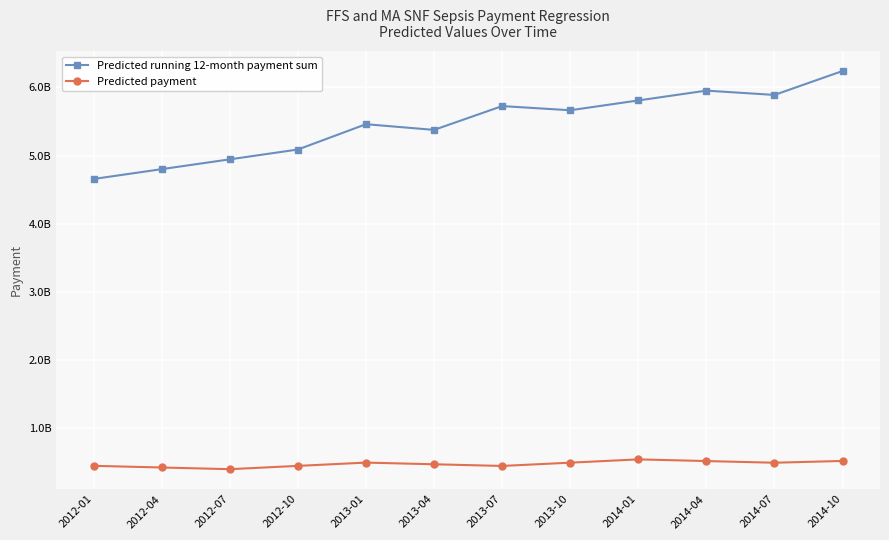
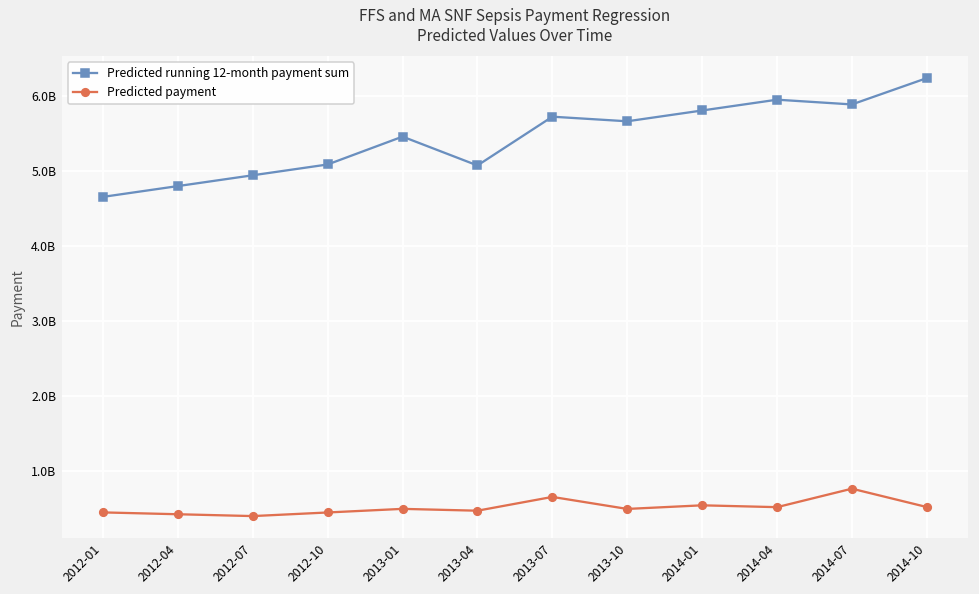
  {
    "Predicted running 12-month payment sum": {
      "2012-01": 4700000000,
      "2012-04": 4800000000,
      "2012-07": 4900000000,
      "2012-10": 5100000000,
      "2013-01": 5500000000,
-     "2013-04": 5400000000,
+     "2013-04": 5100000000,
      "2013-07": 5700000000,
      "2013-10": 5700000000,
      "2014-01": 5800000000,
      "2014-04": 6000000000,
      "2014-07": 5900000000,
      "2014-10": 6200000000
    },
    "Predicted payment": {
      "2012-01": 400000000,
      "2012-04": 400000000,
      "2012-07": 400000000,
      "2012-10": 400000000,
      "2013-01": 500000000,
      "2013-04": 500000000,
-     "2013-07": 400000000,
+     "2013-07": 700000000,
      "2013-10": 500000000,
      "2014-01": 500000000,
      "2014-04": 500000000,
-     "2014-07": 500000000,
+     "2014-07": 800000000,
      "2014-10": 500000000
    }
  }
